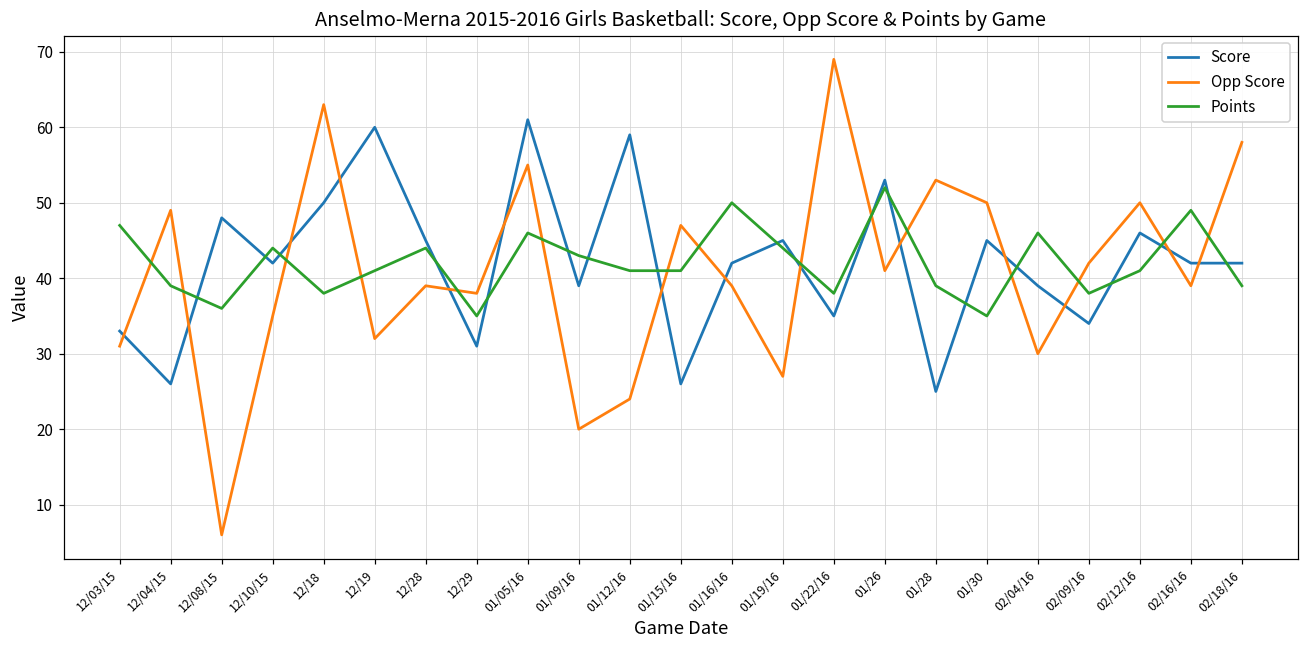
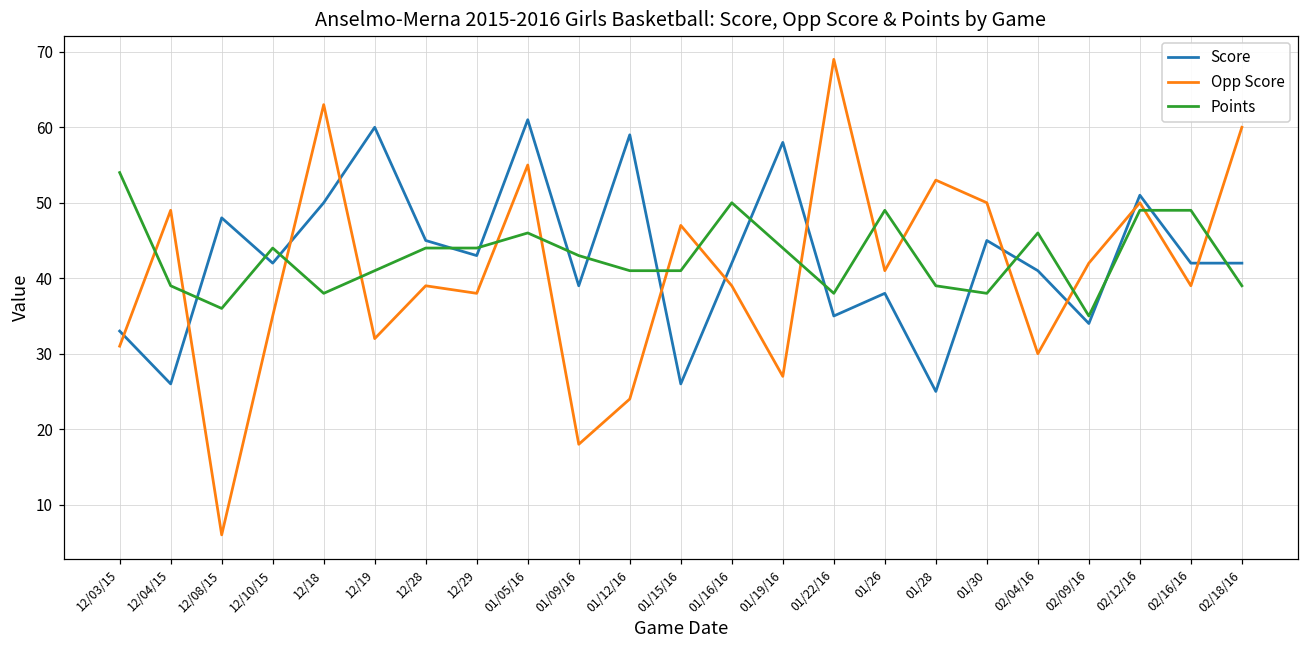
  {
    "Score": {
      "12/03/15": 33,
      "12/04/15": 26,
      "12/08/15": 48,
      "12/10/15": 42,
      "12/18": 50,
      "12/19": 60,
      "12/28": 45,
-     "12/29": 31,
+     "12/29": 43,
      "01/05/16": 61,
      "01/09/16": 39,
      "01/12/16": 59,
      "01/15/16": 26,
      "01/16/16": 42,
-     "01/19/16": 45,
+     "01/19/16": 58,
      "01/22/16": 35,
-     "01/26": 53,
+     "01/26": 38,
      "01/28": 25,
      "01/30": 45,
-     "02/04/16": 39,
+     "02/04/16": 41,
      "02/09/16": 34,
-     "02/12/16": 46,
+     "02/12/16": 51,
      "02/16/16": 42,
      "02/18/16": 42
    },
    "Opp Score": {
      "12/03/15": 31,
      "12/04/15": 49,
      "12/08/15": 6,
      "12/10/15": 35,
      "12/18": 63,
      "12/19": 32,
      "12/28": 39,
      "12/29": 38,
      "01/05/16": 55,
-     "01/09/16": 20,
+     "01/09/16": 18,
      "01/12/16": 24,
      "01/15/16": 47,
      "01/16/16": 39,
      "01/19/16": 27,
      "01/22/16": 69,
      "01/26": 41,
      "01/28": 53,
      "01/30": 50,
      "02/04/16": 30,
      "02/09/16": 42,
      "02/12/16": 50,
      "02/16/16": 39,
-     "02/18/16": 58
+     "02/18/16": 60
    },
    "Points": {
-     "12/03/15": 47,
+     "12/03/15": 54,
      "12/04/15": 39,
      "12/08/15": 36,
      "12/10/15": 44,
      "12/18": 38,
      "12/19": 41,
      "12/28": 44,
-     "12/29": 35,
+     "12/29": 44,
      "01/05/16": 46,
      "01/09/16": 43,
      "01/12/16": 41,
      "01/15/16": 41,
      "01/16/16": 50,
      "01/19/16": 44,
      "01/22/16": 38,
-     "01/26": 52,
+     "01/26": 49,
      "01/28": 39,
-     "01/30": 35,
+     "01/30": 38,
      "02/04/16": 46,
-     "02/09/16": 38,
-     "02/12/16": 41,
+     "02/09/16": 35,
+     "02/12/16": 49,
      "02/16/16": 49,
      "02/18/16": 39
    }
  }
